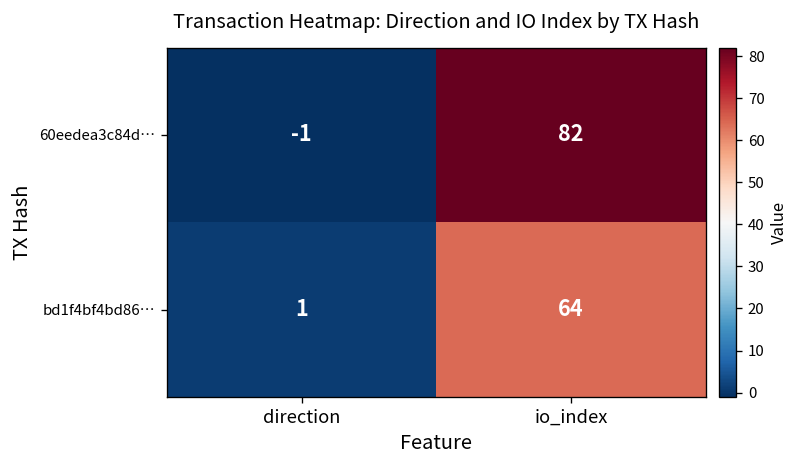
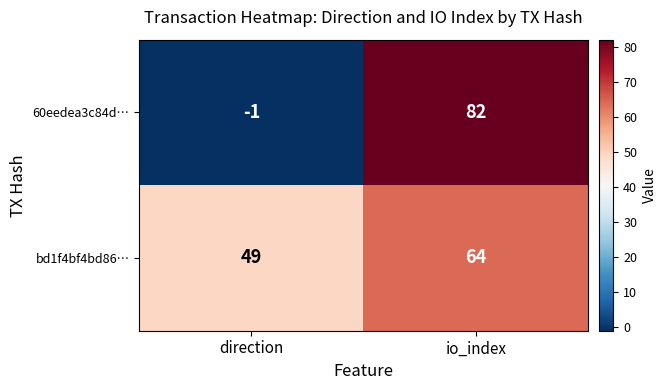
  {
    "60eedea3c84d…": {
      "direction": -1,
      "io_index": 82
    },
    "bd1f4bf4bd86…": {
-     "direction": 1,
+     "direction": 49,
      "io_index": 64
    }
  }
